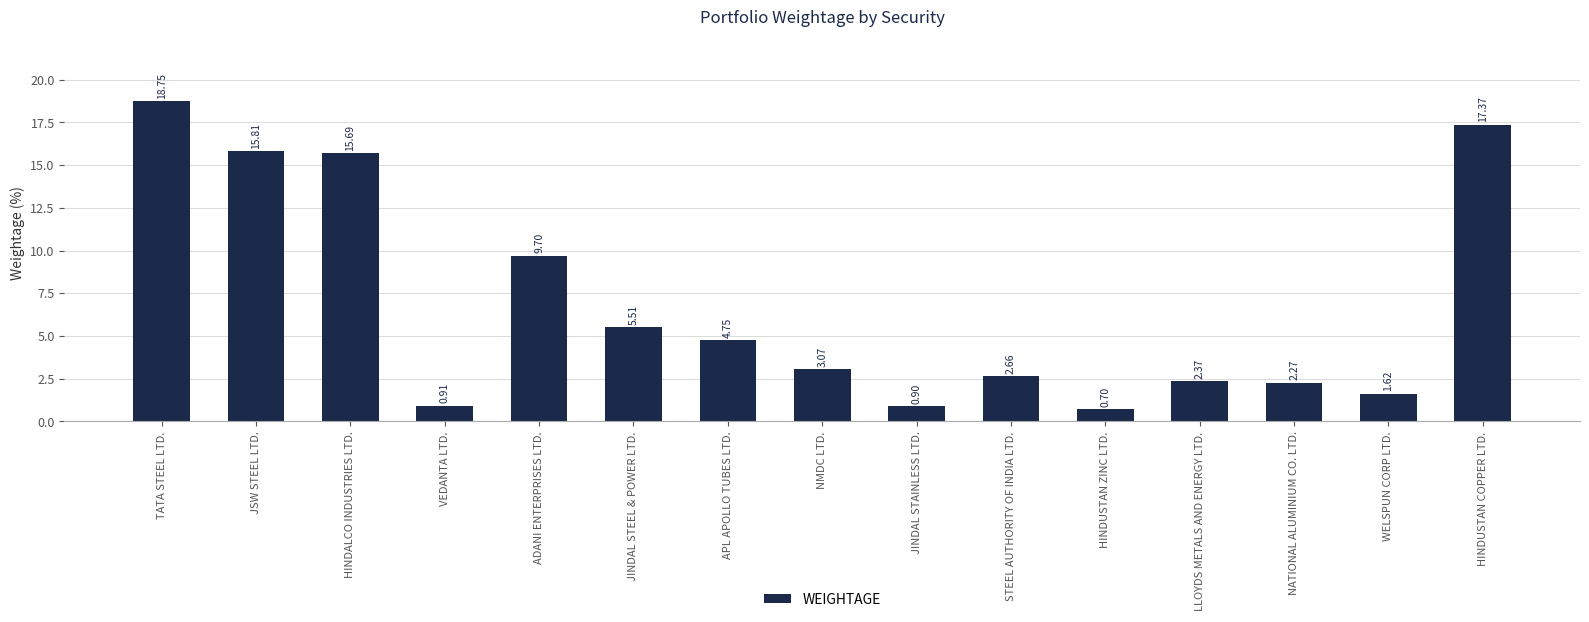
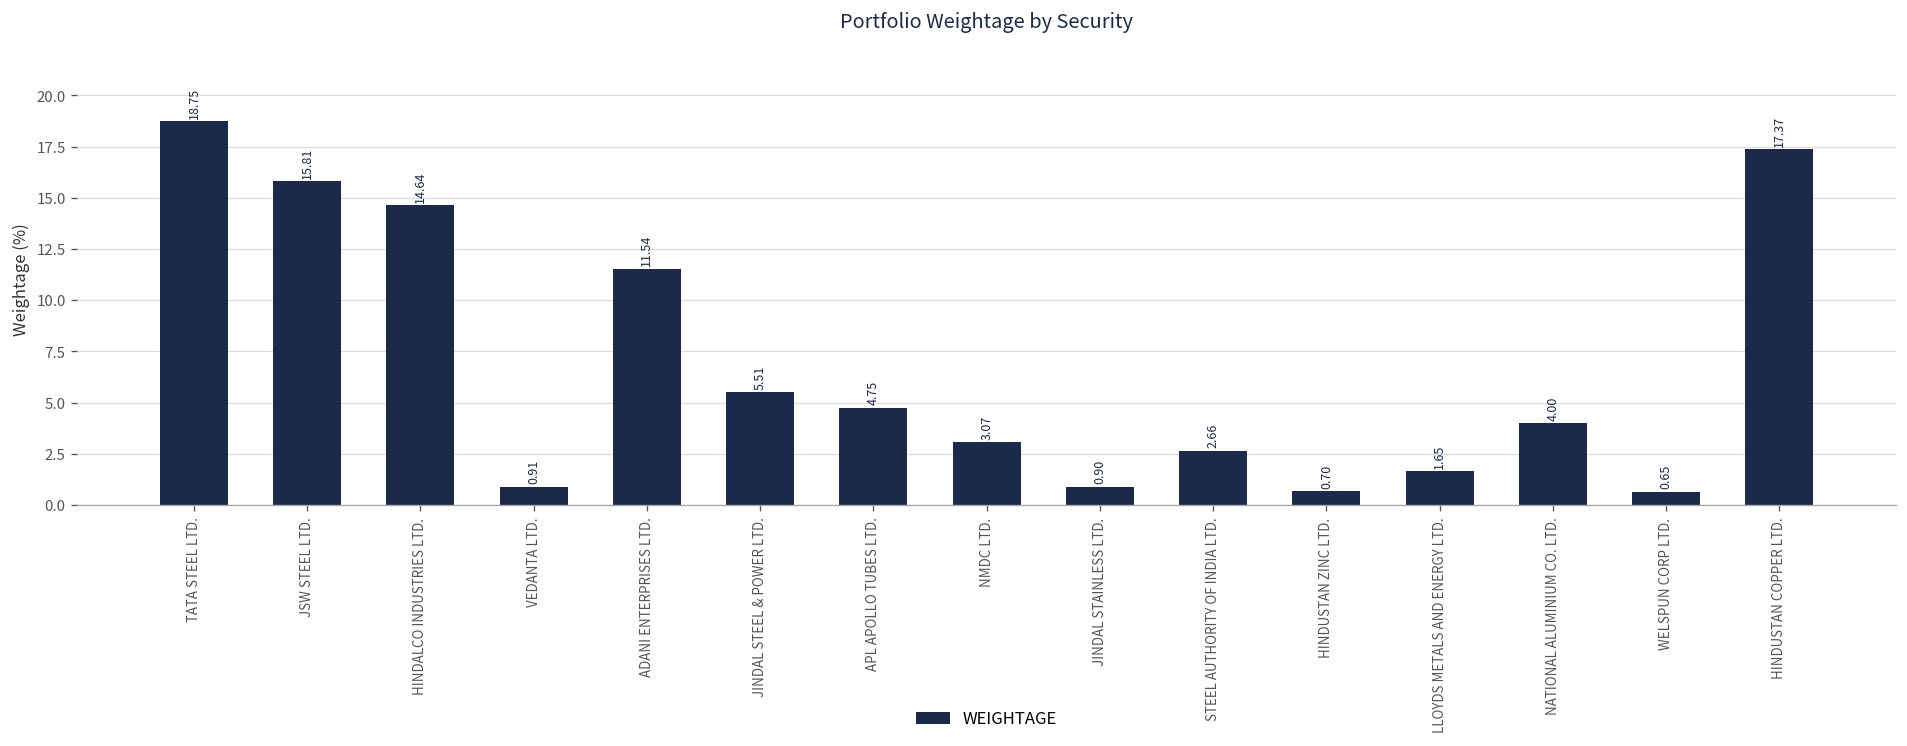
  {
    "TATA STEEL LTD.": 18.75,
    "JSW STEEL LTD.": 15.81,
-   "HINDALCO INDUSTRIES LTD.": 15.69,
+   "HINDALCO INDUSTRIES LTD.": 14.64,
    "VEDANTA LTD.": 0.91,
-   "ADANI ENTERPRISES LTD.": 9.70,
+   "ADANI ENTERPRISES LTD.": 11.54,
    "JINDAL STEEL & POWER LTD.": 5.51,
    "APL APOLLO TUBES LTD.": 4.75,
    "NMDC LTD.": 3.07,
    "JINDAL STAINLESS LTD.": 0.90,
    "STEEL AUTHORITY OF INDIA LTD.": 2.66,
    "HINDUSTAN ZINC LTD.": 0.70,
-   "LLOYDS METALS AND ENERGY LTD.": 2.37,
-   "NATIONAL ALUMINIUM CO. LTD.": 2.27,
-   "WELSPUN CORP LTD.": 1.62,
+   "LLOYDS METALS AND ENERGY LTD.": 1.65,
+   "NATIONAL ALUMINIUM CO. LTD.": 4.00,
+   "WELSPUN CORP LTD.": 0.65,
    "HINDUSTAN COPPER LTD.": 17.37
  }
